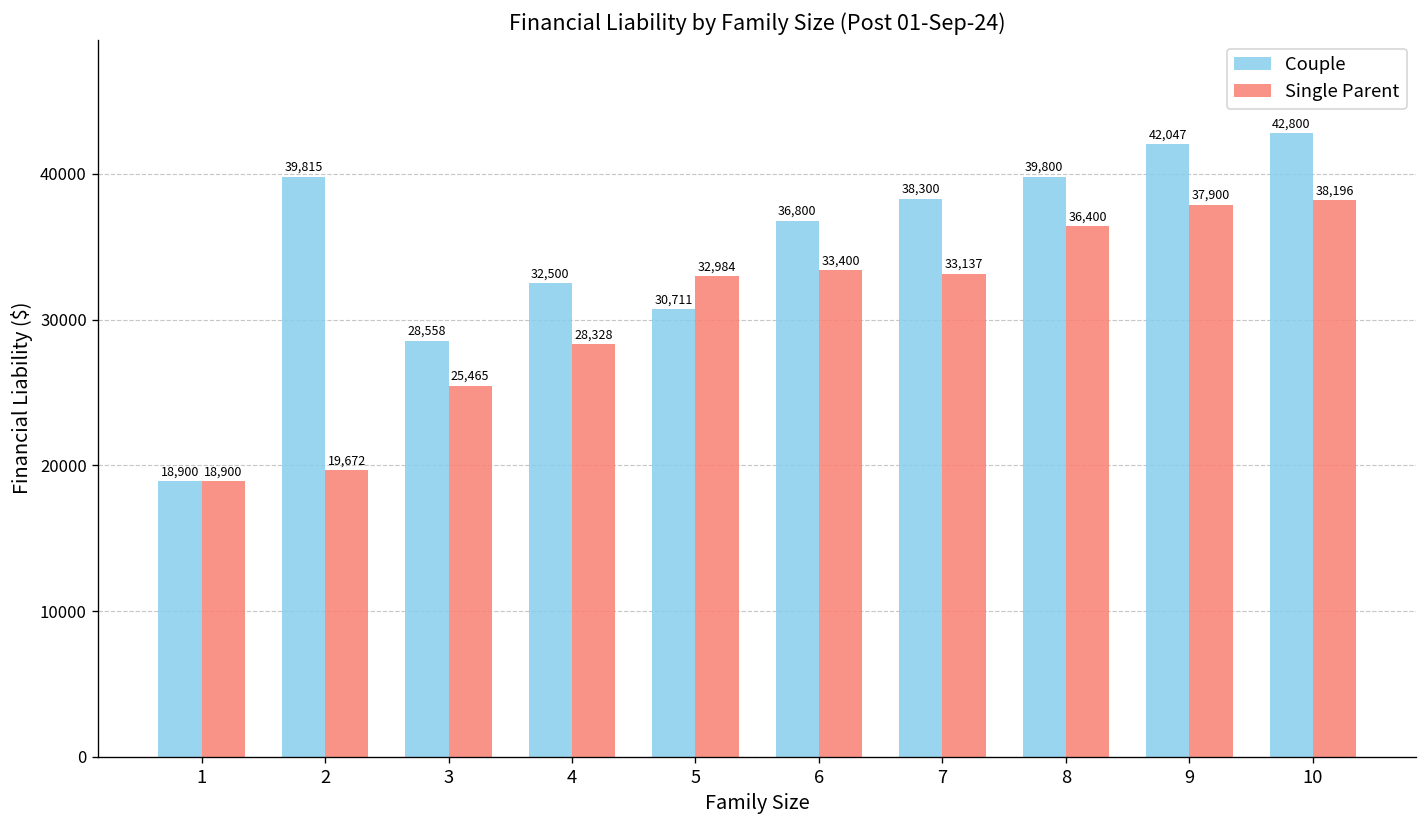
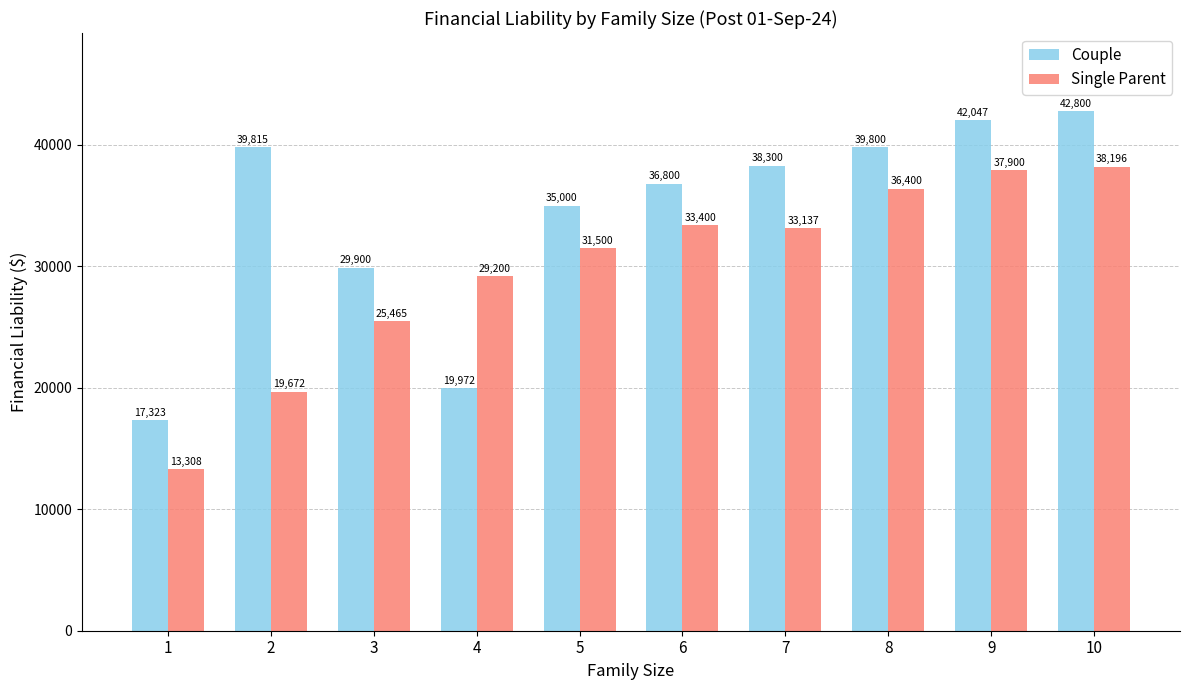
  {
    "Couple": {
-     "1": "18,900",
+     "1": "17,323",
      "2": "39,815",
-     "3": "28,558",
-     "4": "32,500",
-     "5": "30,711",
+     "3": "29,900",
+     "4": "19,972",
+     "5": "35,000",
      "6": "36,800",
      "7": "38,300",
      "8": "39,800",
      "9": "42,047",
      "10": "42,800"
    },
    "Single Parent": {
-     "1": "18,900",
+     "1": "13,308",
      "2": "19,672",
      "3": "25,465",
-     "4": "28,328",
-     "5": "32,984",
+     "4": "29,200",
+     "5": "31,500",
      "6": "33,400",
      "7": "33,137",
      "8": "36,400",
      "9": "37,900",
      "10": "38,196"
    }
  }
